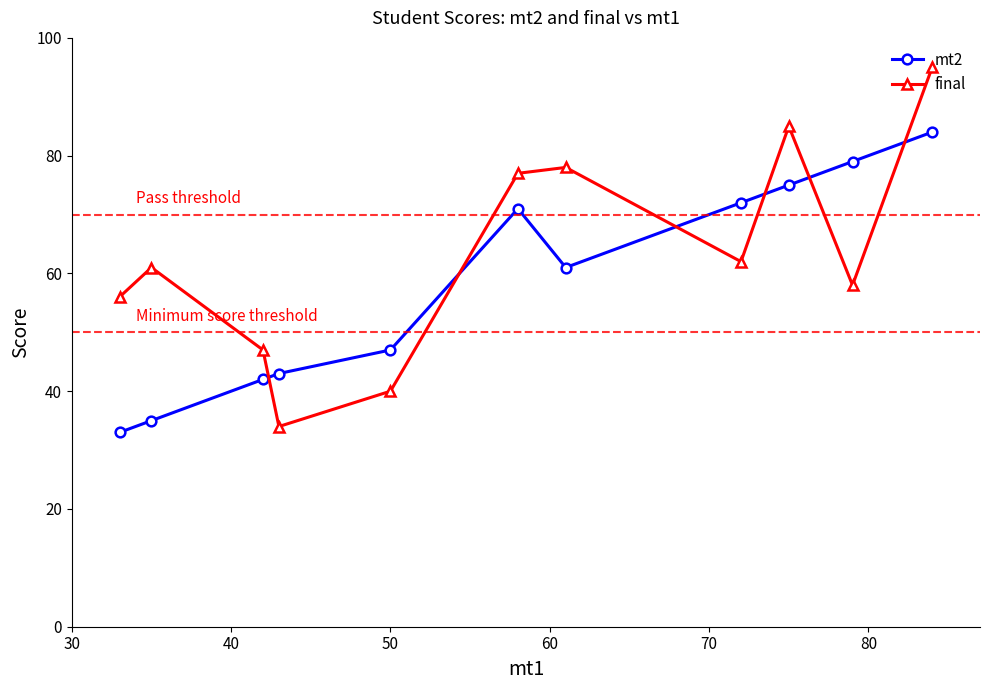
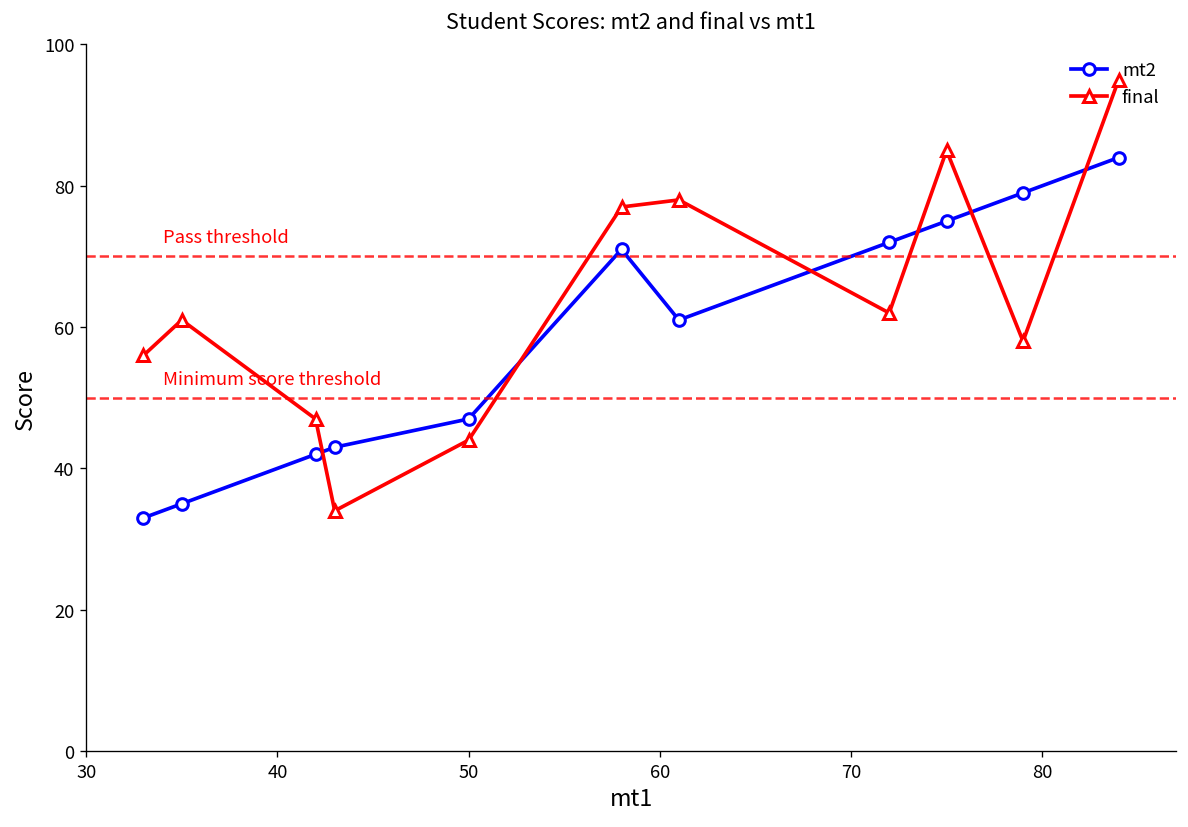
  {
    "mt2": {
      "50": 47
    },
    "final": {
-     "50": 40
+     "50": 44
    }
  }
